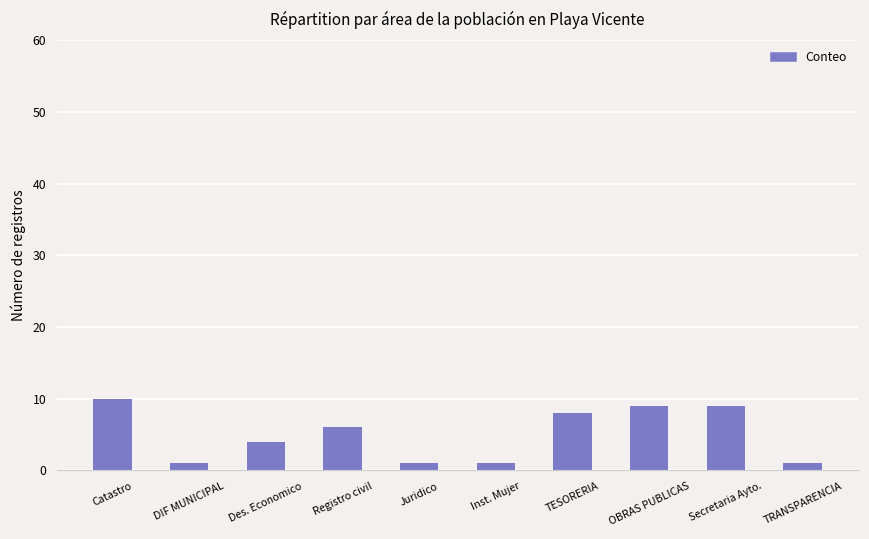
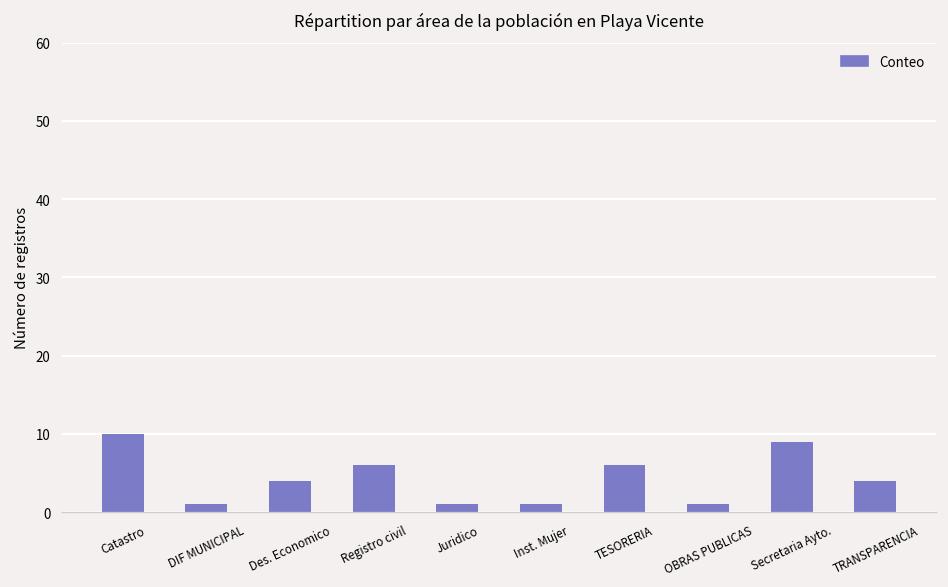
  {
    "Catastro": 10,
    "DIF MUNICIPAL": 1,
    "Des. Economico": 4,
    "Registro civil": 6,
    "Juridico": 1,
    "Inst. Mujer": 1,
-   "TESORERIA": 8,
-   "OBRAS PUBLICAS": 9,
+   "TESORERIA": 6,
+   "OBRAS PUBLICAS": 1,
    "Secretaria Ayto.": 9,
-   "TRANSPARENCIA": 1
+   "TRANSPARENCIA": 4
  }
